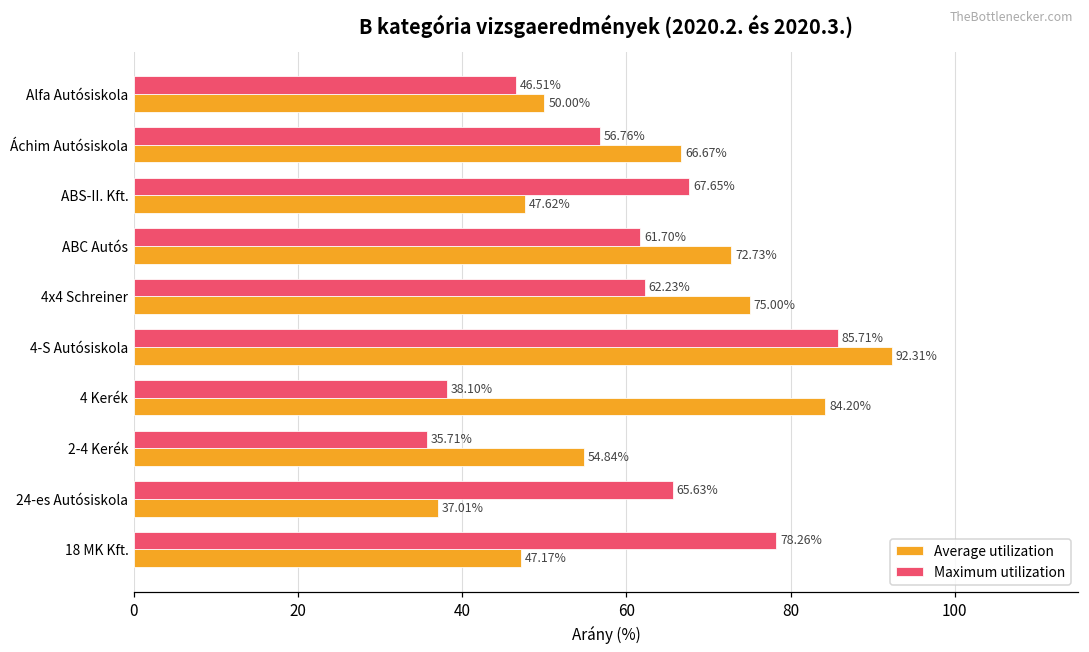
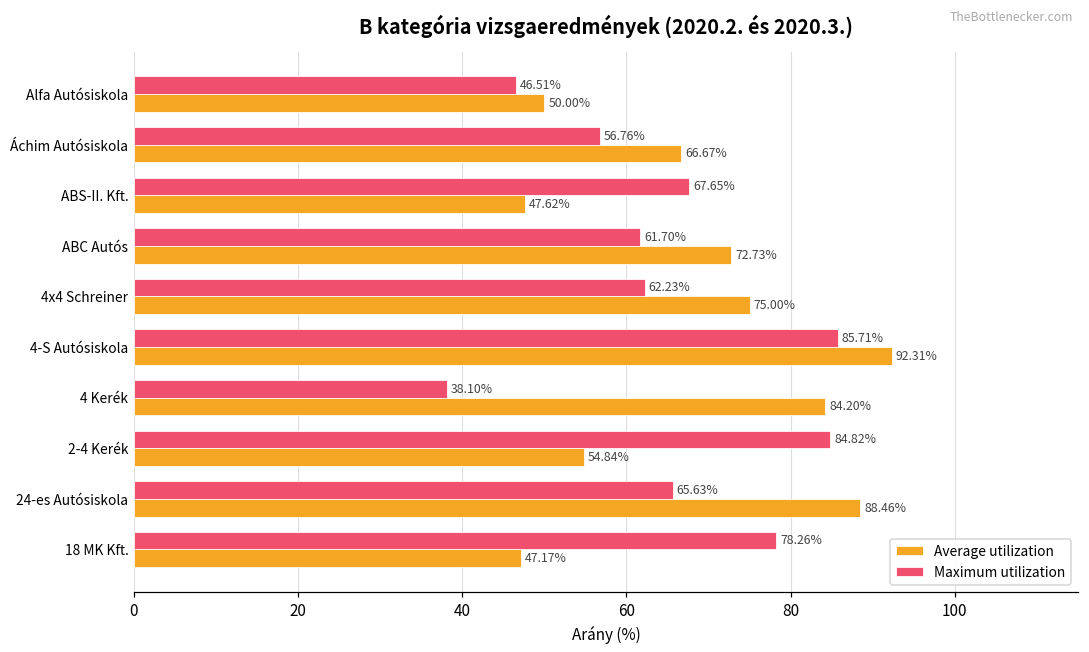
  {
    "Average utilization": {
      "Alfa Autósiskola": "50.00%",
      "Áchim Autósiskola": "66.67%",
      "ABS-II. Kft.": "47.62%",
      "ABC Autós": "72.73%",
      "4x4 Schreiner": "75.00%",
      "4-S Autósiskola": "92.31%",
      "4 Kerék": "84.20%",
      "2-4 Kerék": "54.84%",
-     "24-es Autósiskola": "37.01%",
+     "24-es Autósiskola": "88.46%",
      "18 MK Kft.": "47.17%"
    },
    "Maximum utilization": {
      "Alfa Autósiskola": "46.51%",
      "Áchim Autósiskola": "56.76%",
      "ABS-II. Kft.": "67.65%",
      "ABC Autós": "61.70%",
      "4x4 Schreiner": "62.23%",
      "4-S Autósiskola": "85.71%",
      "4 Kerék": "38.10%",
-     "2-4 Kerék": "35.71%",
+     "2-4 Kerék": "84.82%",
      "24-es Autósiskola": "65.63%",
      "18 MK Kft.": "78.26%"
    }
  }
